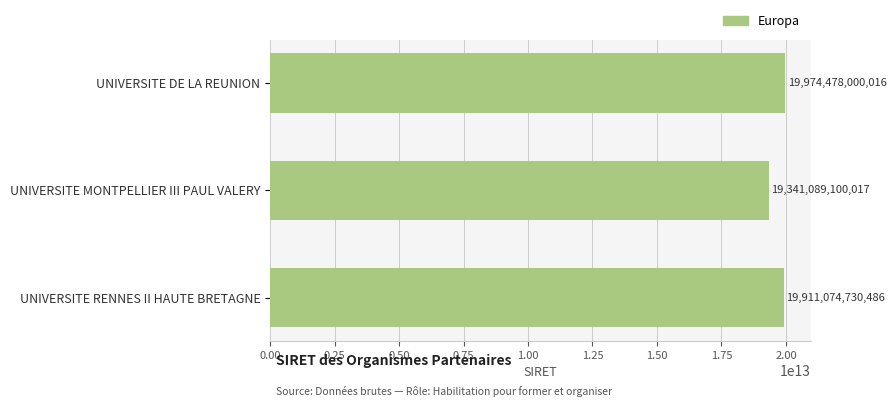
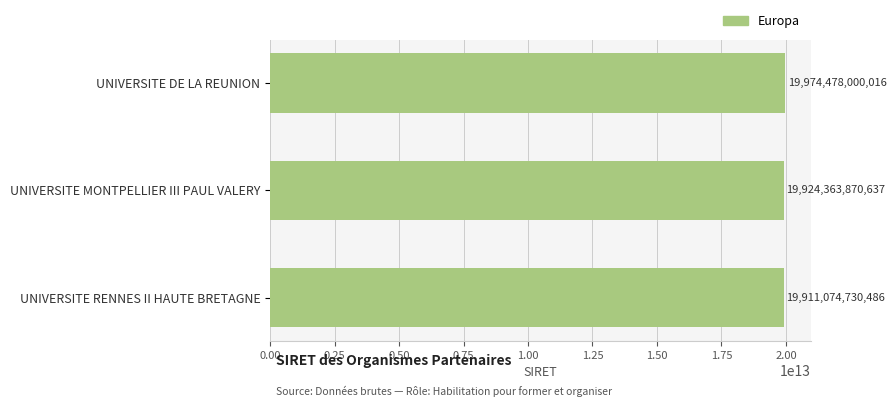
  {
    "UNIVERSITE DE LA REUNION": "19,974,478,000,016",
-   "UNIVERSITE MONTPELLIER III PAUL VALERY": "19,341,089,100,017",
+   "UNIVERSITE MONTPELLIER III PAUL VALERY": "19,924,363,870,637",
    "UNIVERSITE RENNES II HAUTE BRETAGNE": "19,911,074,730,486"
  }
